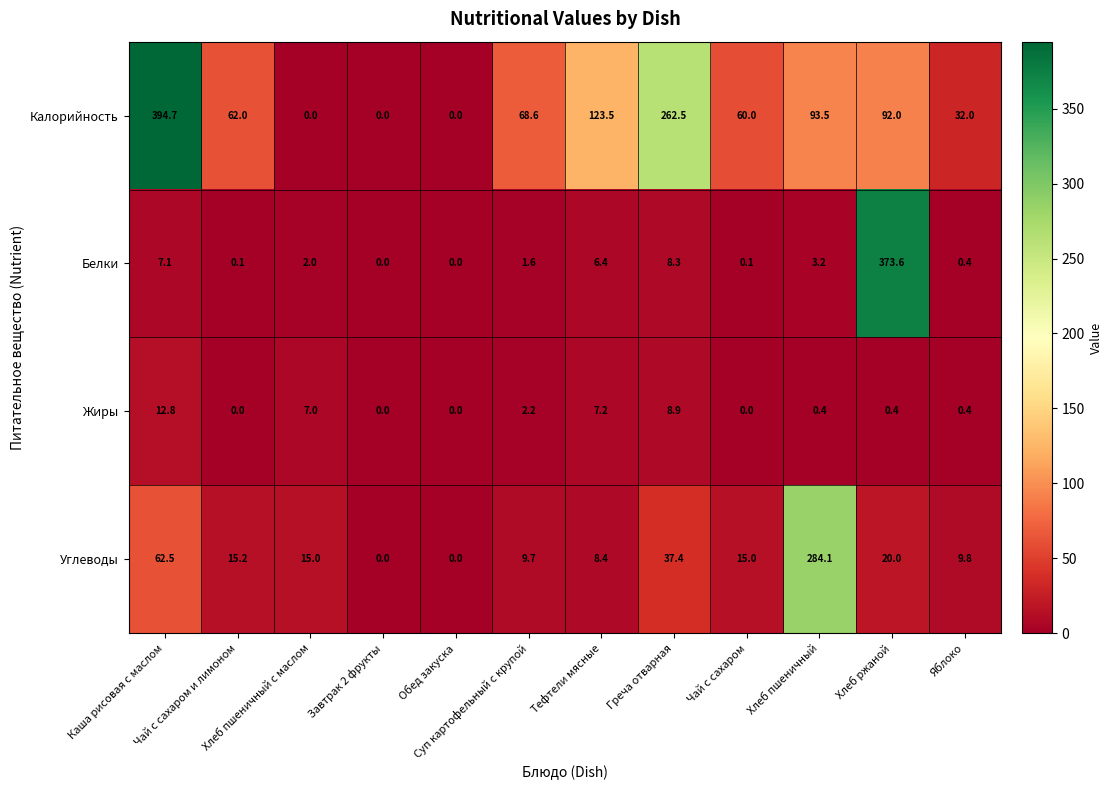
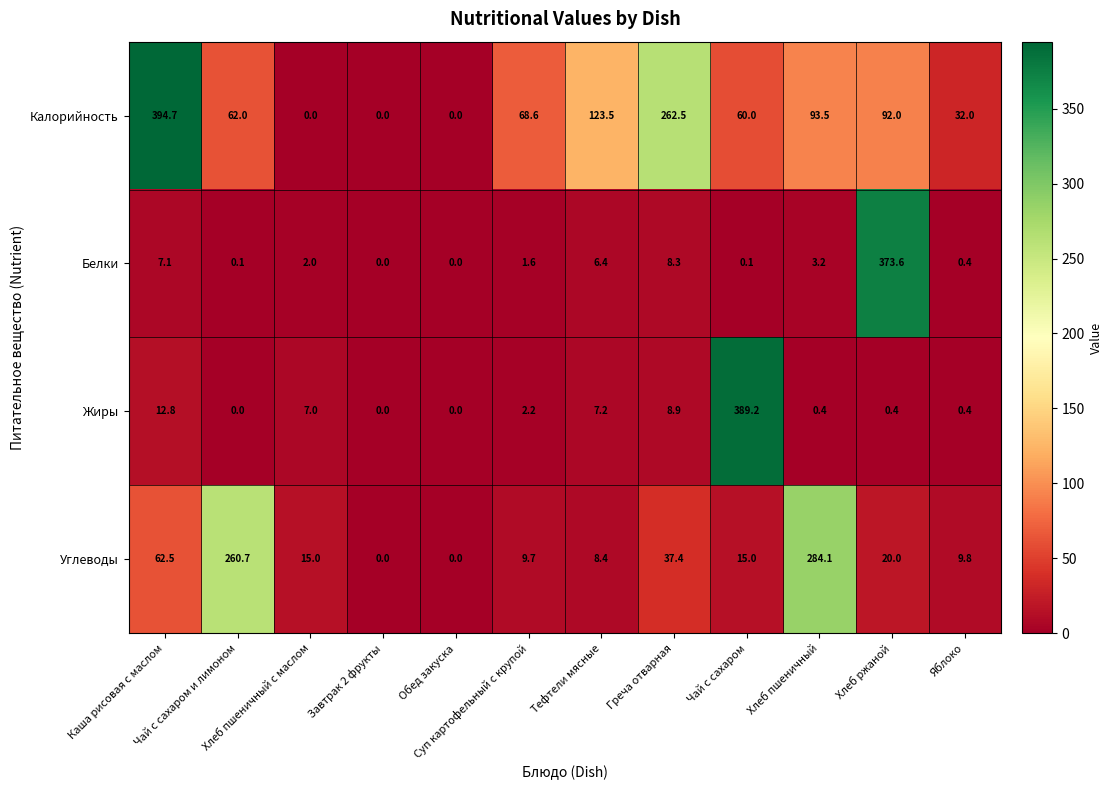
  {
    "Калорийность": {
      "Каша рисовая с маслом": 394.7,
      "Чай с сахаром и лимоном": 62.0,
      "Хлеб пшеничный с маслом": 0.0,
      "Завтрак 2 фрукты": 0.0,
      "Обед закуска": 0.0,
      "Суп картофельный с крупой": 68.6,
      "Тефтели мясные": 123.5,
      "Греча отварная": 262.5,
      "Чай с сахаром": 60.0,
      "Хлеб пшеничный": 93.5,
      "Хлеб ржаной": 92.0,
      "Яблоко": 32.0
    },
    "Белки": {
      "Каша рисовая с маслом": 7.1,
      "Чай с сахаром и лимоном": 0.1,
      "Хлеб пшеничный с маслом": 2.0,
      "Завтрак 2 фрукты": 0.0,
      "Обед закуска": 0.0,
      "Суп картофельный с крупой": 1.6,
      "Тефтели мясные": 6.4,
      "Греча отварная": 8.3,
      "Чай с сахаром": 0.1,
      "Хлеб пшеничный": 3.2,
      "Хлеб ржаной": 373.6,
      "Яблоко": 0.4
    },
    "Жиры": {
      "Каша рисовая с маслом": 12.8,
      "Чай с сахаром и лимоном": 0.0,
      "Хлеб пшеничный с маслом": 7.0,
      "Завтрак 2 фрукты": 0.0,
      "Обед закуска": 0.0,
      "Суп картофельный с крупой": 2.2,
      "Тефтели мясные": 7.2,
      "Греча отварная": 8.9,
-     "Чай с сахаром": 0.0,
+     "Чай с сахаром": 389.2,
      "Хлеб пшеничный": 0.4,
      "Хлеб ржаной": 0.4,
      "Яблоко": 0.4
    },
    "Углеводы": {
      "Каша рисовая с маслом": 62.5,
-     "Чай с сахаром и лимоном": 15.2,
+     "Чай с сахаром и лимоном": 260.7,
      "Хлеб пшеничный с маслом": 15.0,
      "Завтрак 2 фрукты": 0.0,
      "Обед закуска": 0.0,
      "Суп картофельный с крупой": 9.7,
      "Тефтели мясные": 8.4,
      "Греча отварная": 37.4,
      "Чай с сахаром": 15.0,
      "Хлеб пшеничный": 284.1,
      "Хлеб ржаной": 20.0,
      "Яблоко": 9.8
    }
  }
